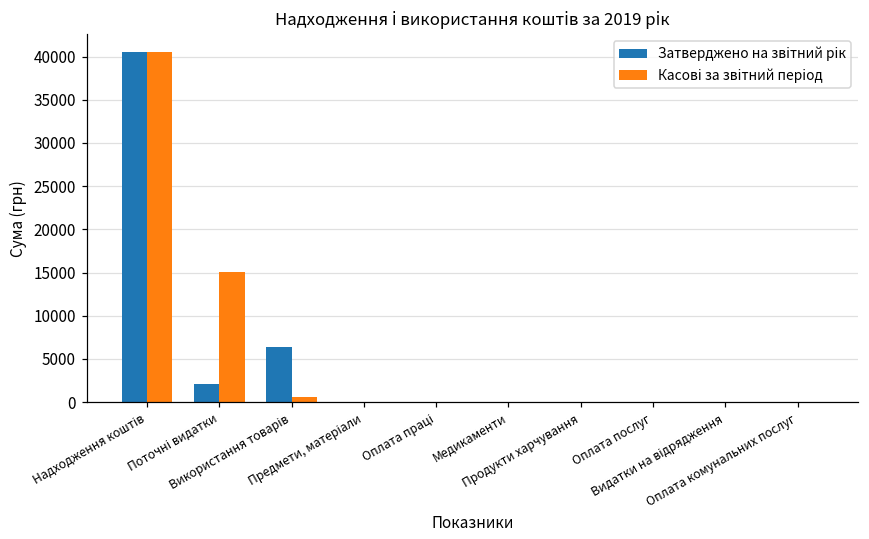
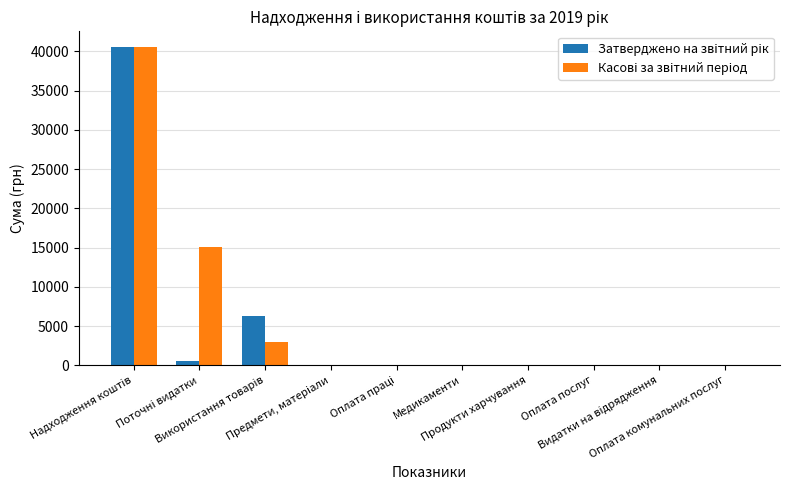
  {
    "Затверджено на звітний рік": {
      "Надходження коштів": 41000,
-     "Поточні видатки": 2000,
+     "Поточні видатки": 1000,
      "Використання товарів": 6000,
      "Предмети, матеріали": 0,
      "Оплата праці": 0,
      "Медикаменти": 0,
      "Продукти харчування": 0,
      "Оплата послуг": 0,
      "Видатки на відрядження": 0,
      "Оплата комунальних послуг": 0
    },
    "Касові за звітний період": {
      "Надходження коштів": 41000,
      "Поточні видатки": 15000,
-     "Використання товарів": 1000,
+     "Використання товарів": 3000,
      "Предмети, матеріали": 0,
      "Оплата праці": 0,
      "Медикаменти": 0,
      "Продукти харчування": 0,
      "Оплата послуг": 0,
      "Видатки на відрядження": 0,
      "Оплата комунальних послуг": 0
    }
  }
